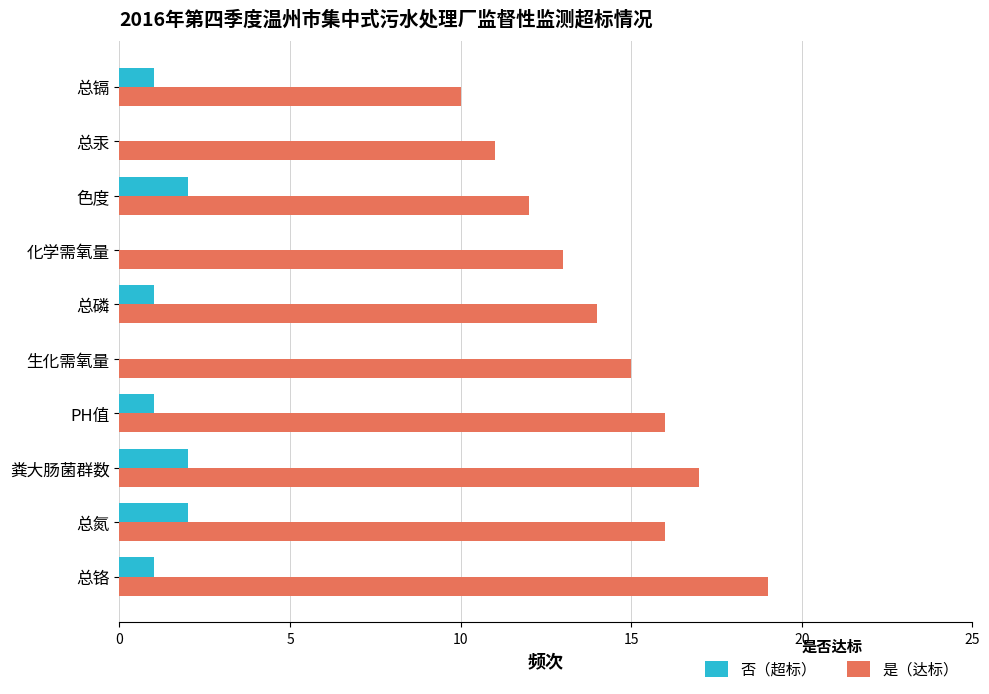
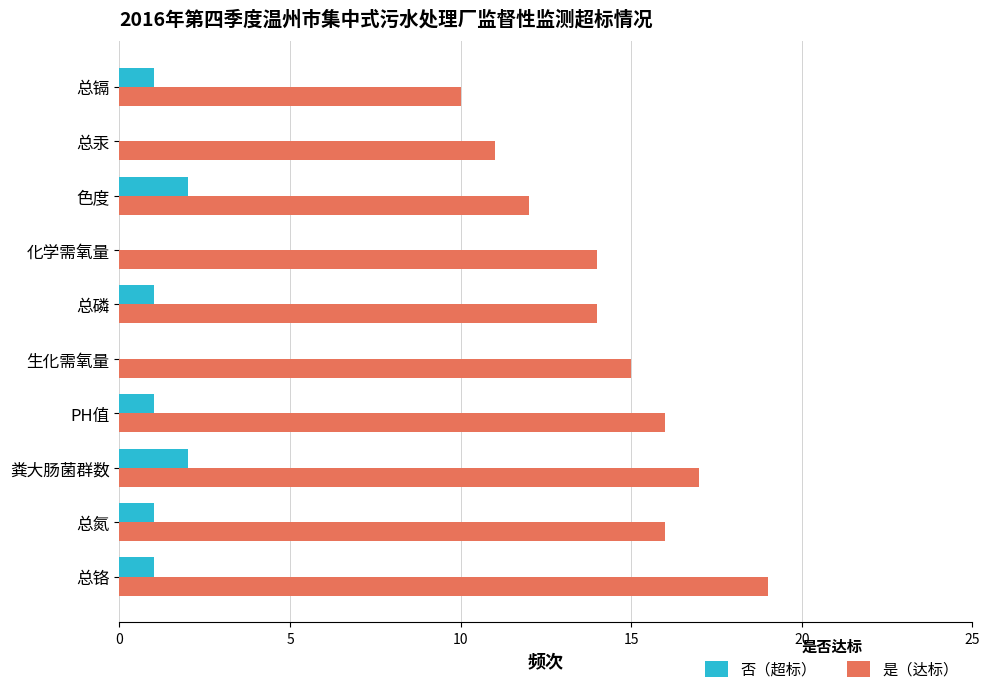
  {
    "否（超标）": {
      "总镉": 1,
      "总汞": 0,
      "色度": 2,
      "化学需氧量": 0,
      "总磷": 1,
      "生化需氧量": 0,
      "PH值": 1,
      "粪大肠菌群数": 2,
-     "总氮": 2,
+     "总氮": 1,
      "总铬": 1
    },
    "是（达标）": {
      "总镉": 10,
      "总汞": 11,
      "色度": 12,
-     "化学需氧量": 13,
+     "化学需氧量": 14,
      "总磷": 14,
      "生化需氧量": 15,
      "PH值": 16,
      "粪大肠菌群数": 17,
      "总氮": 16,
      "总铬": 19
    }
  }
